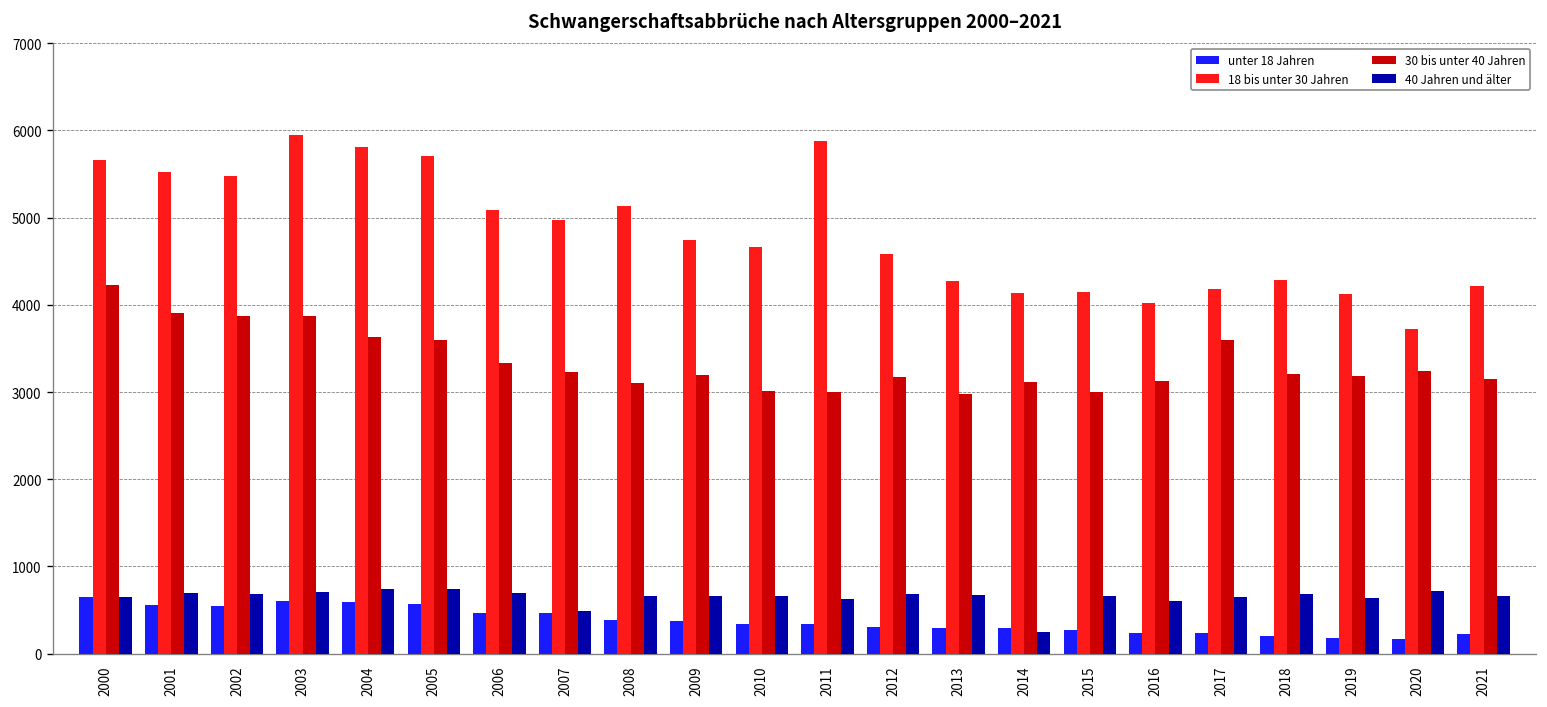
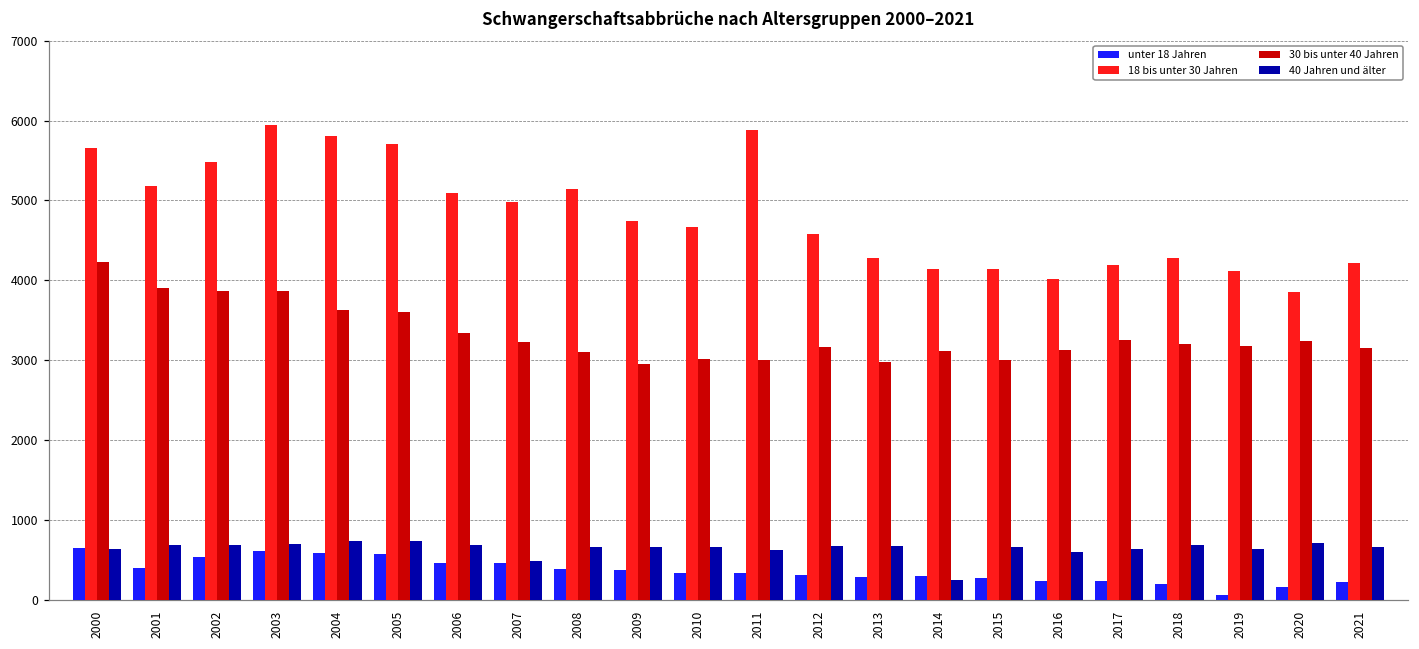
  {
    "unter 18 Jahren": {
      "2000": 700,
-     "2001": 600,
+     "2001": 400,
      "2002": 500,
      "2003": 600,
      "2004": 600,
      "2005": 600,
      "2006": 500,
      "2007": 500,
      "2008": 400,
      "2009": 400,
      "2010": 300,
      "2011": 300,
      "2012": 300,
      "2013": 300,
      "2014": 300,
      "2015": 300,
      "2016": 200,
      "2017": 200,
      "2018": 200,
-     "2019": 200,
+     "2019": 100,
      "2020": 200,
      "2021": 200
    },
    "18 bis unter 30 Jahren": {
      "2000": 5700,
-     "2001": 5500,
+     "2001": 5200,
      "2002": 5500,
      "2003": 5900,
      "2004": 5800,
      "2005": 5700,
      "2006": 5100,
      "2007": 5000,
      "2008": 5100,
      "2009": 4700,
      "2010": 4700,
      "2011": 5900,
      "2012": 4600,
      "2013": 4300,
      "2014": 4100,
      "2015": 4100,
      "2016": 4000,
      "2017": 4200,
      "2018": 4300,
      "2019": 4100,
-     "2020": 3700,
+     "2020": 3900,
      "2021": 4200
    },
    "30 bis unter 40 Jahren": {
      "2000": 4200,
      "2001": 3900,
      "2002": 3900,
      "2003": 3900,
      "2004": 3600,
      "2005": 3600,
      "2006": 3300,
      "2007": 3200,
      "2008": 3100,
-     "2009": 3200,
+     "2009": 3000,
      "2010": 3000,
      "2011": 3000,
      "2012": 3200,
      "2013": 3000,
      "2014": 3100,
      "2015": 3000,
      "2016": 3100,
-     "2017": 3600,
+     "2017": 3300,
      "2018": 3200,
      "2019": 3200,
      "2020": 3200,
      "2021": 3200
    },
    "40 Jahren und älter": {
      "2000": 600,
      "2001": 700,
      "2002": 700,
      "2003": 700,
      "2004": 700,
      "2005": 700,
      "2006": 700,
      "2007": 500,
      "2008": 700,
      "2009": 700,
      "2010": 700,
      "2011": 600,
      "2012": 700,
      "2013": 700,
      "2014": 200,
      "2015": 700,
      "2016": 600,
      "2017": 600,
      "2018": 700,
      "2019": 600,
      "2020": 700,
      "2021": 700
    }
  }
